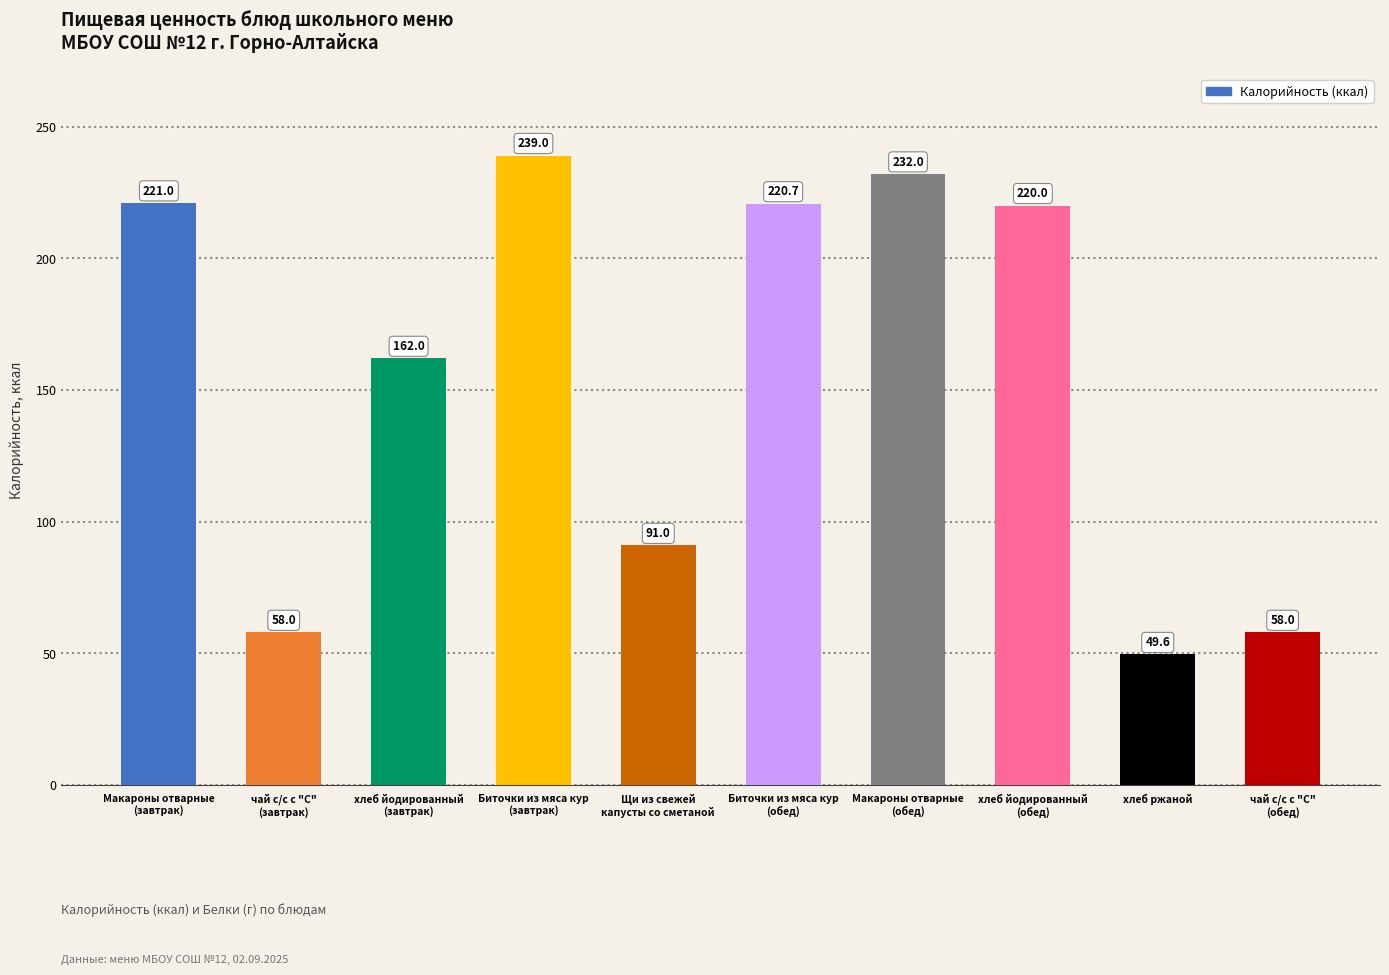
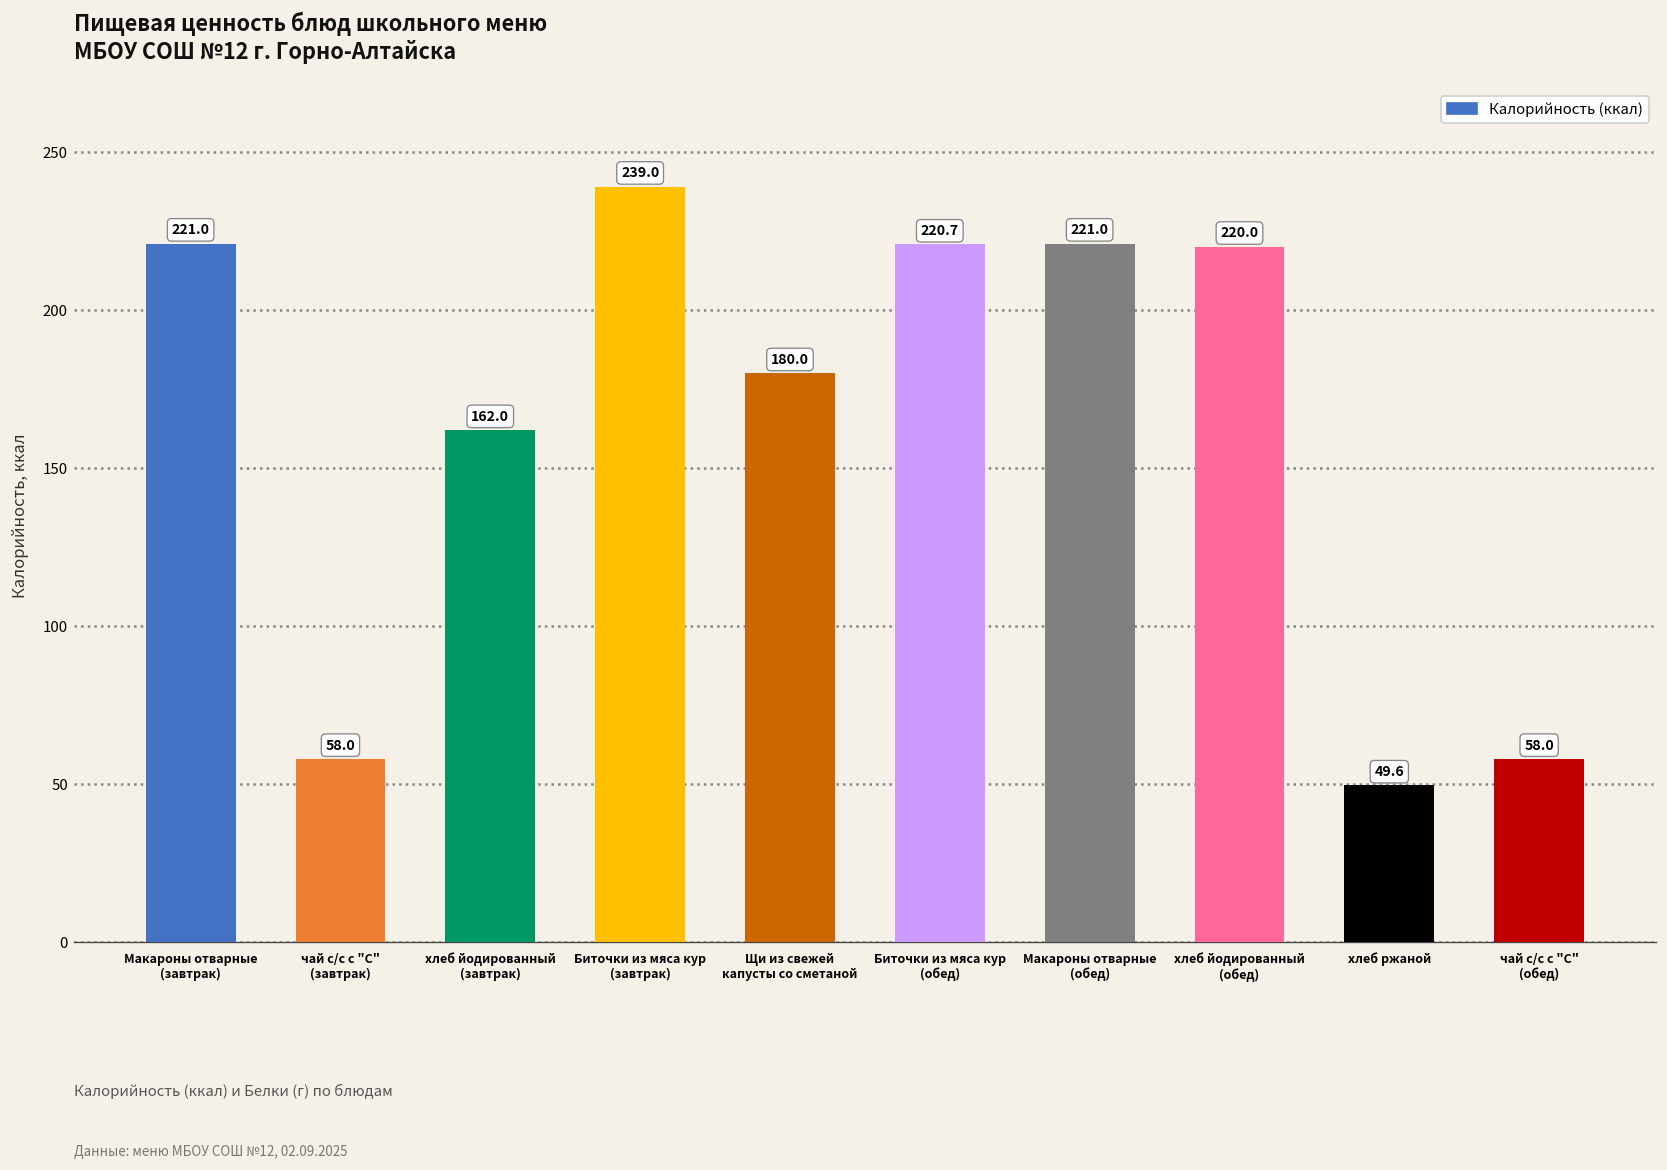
  {
-   "Щи из свежей капусты со сметаной": 91.0,
-   "Макароны отварные (обед)": 232.0
+   "Щи из свежей капусты со сметаной": 180.0,
+   "Макароны отварные (обед)": 221.0
  }
